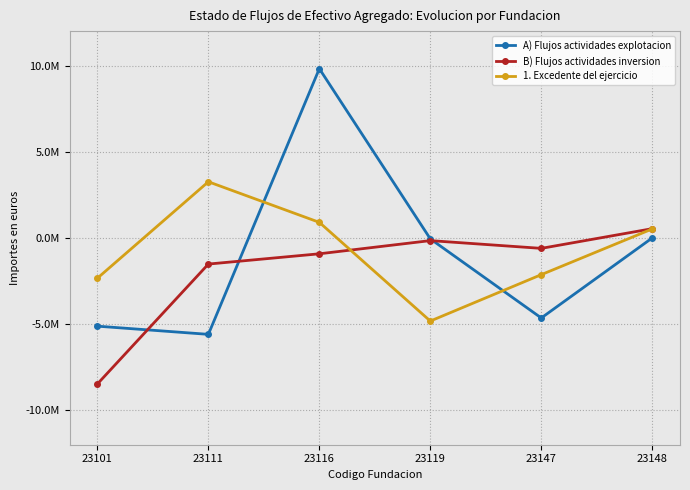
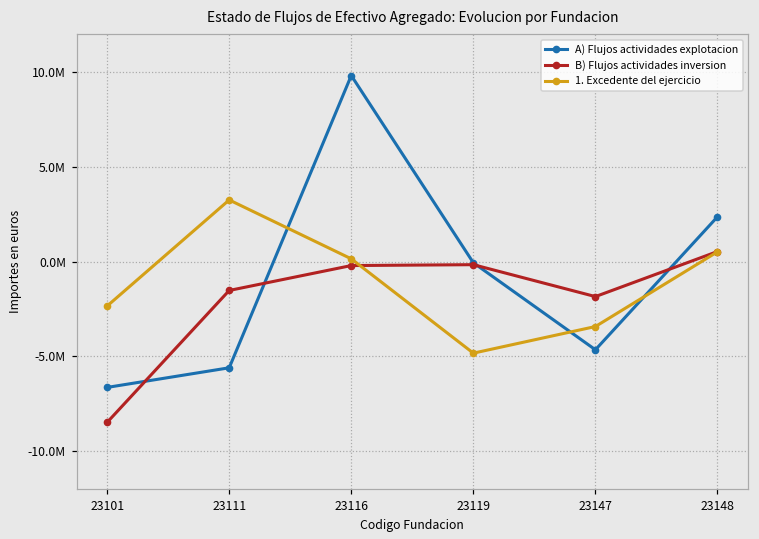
  {
    "A) Flujos actividades explotacion": {
-     "23101": -5100000,
+     "23101": -6600000,
      "23111": -5600000,
      "23116": 9800000,
      "23147": -4600000,
-     "23148": 0
+     "23148": 2400000
    },
    "B) Flujos actividades inversion": {
      "23101": -8500000,
      "23111": -1500000,
-     "23116": -900000,
-     "23147": -600000
+     "23116": -200000,
+     "23147": -1800000
    },
    "1. Excedente del ejercicio": {
      "23101": -2300000,
      "23111": 3300000,
-     "23116": 900000,
+     "23116": 200000,
      "23119": -4800000,
-     "23147": -2100000
+     "23147": -3400000
    }
  }
